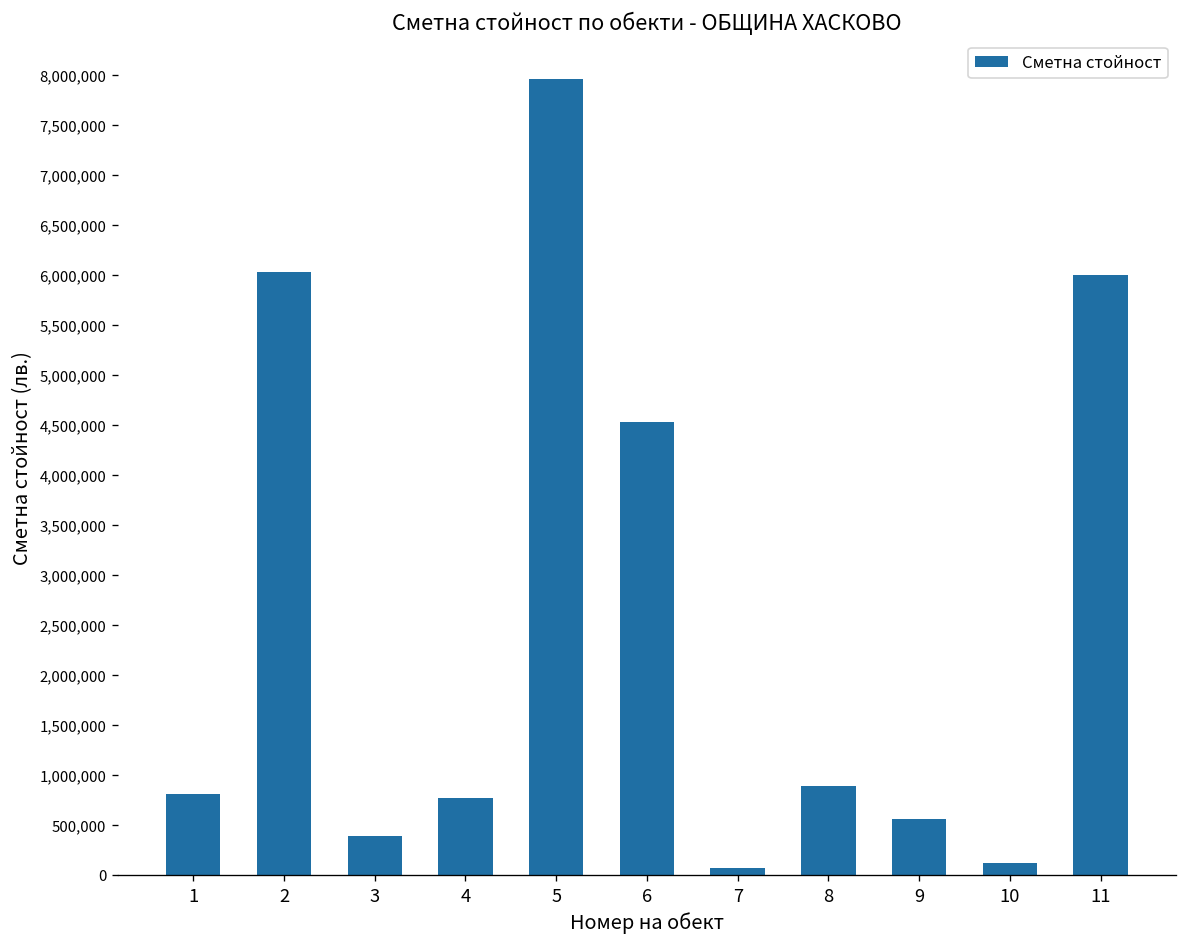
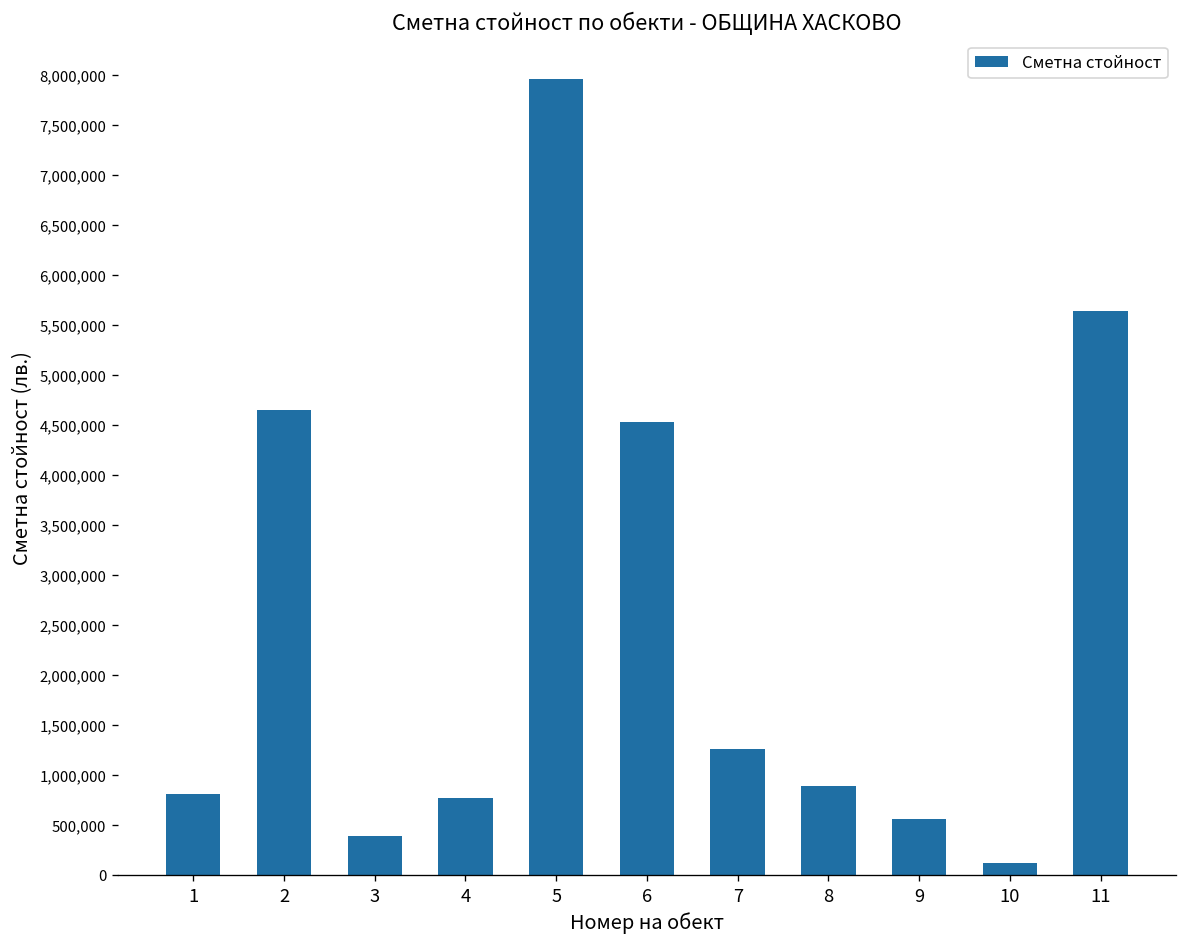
  {
    "1": "800,000",
-   "2": "6,000,000",
+   "2": "4,600,000",
    "3": "400,000",
    "4": "800,000",
    "5": "8,000,000",
    "6": "4,500,000",
-   "7": "100,000",
+   "7": "1,300,000",
    "8": "900,000",
    "9": "600,000",
    "10": "100,000",
-   "11": "6,000,000"
+   "11": "5,600,000"
  }
